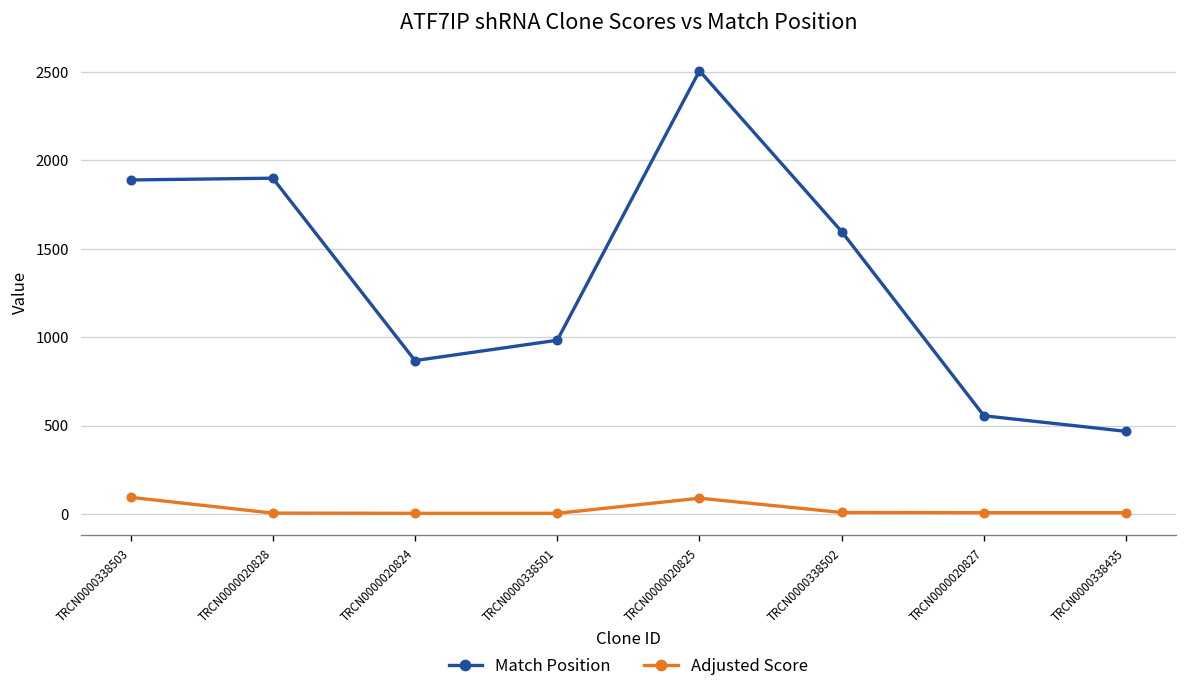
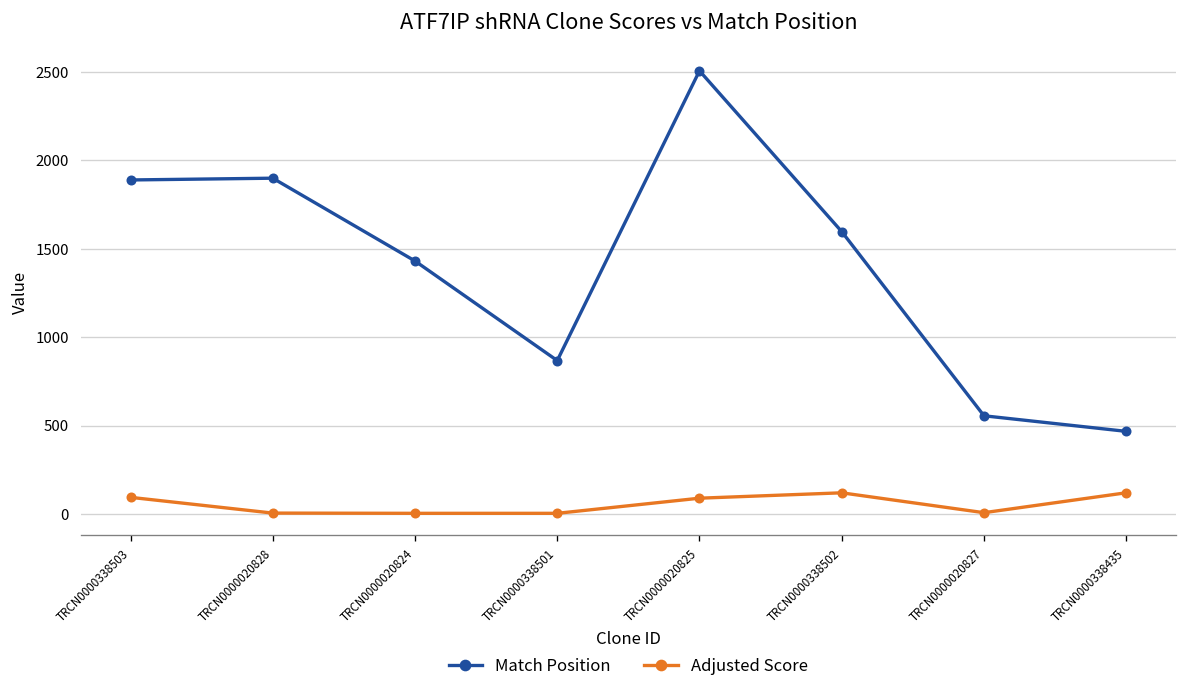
  {
    "Match Position": {
      "TRCN0000338503": 1890,
      "TRCN0000020828": 1900,
-     "TRCN0000020824": 870,
-     "TRCN0000338501": 980,
+     "TRCN0000020824": 1430,
+     "TRCN0000338501": 870,
      "TRCN0000020825": 2510,
      "TRCN0000338502": 1600,
      "TRCN0000020827": 560,
      "TRCN0000338435": 470
    },
    "Adjusted Score": {
      "TRCN0000338503": 100,
      "TRCN0000020828": 10,
      "TRCN0000020824": 10,
      "TRCN0000338501": 10,
      "TRCN0000020825": 90,
-     "TRCN0000338502": 10,
+     "TRCN0000338502": 120,
      "TRCN0000020827": 10,
-     "TRCN0000338435": 10
+     "TRCN0000338435": 120
    }
  }
